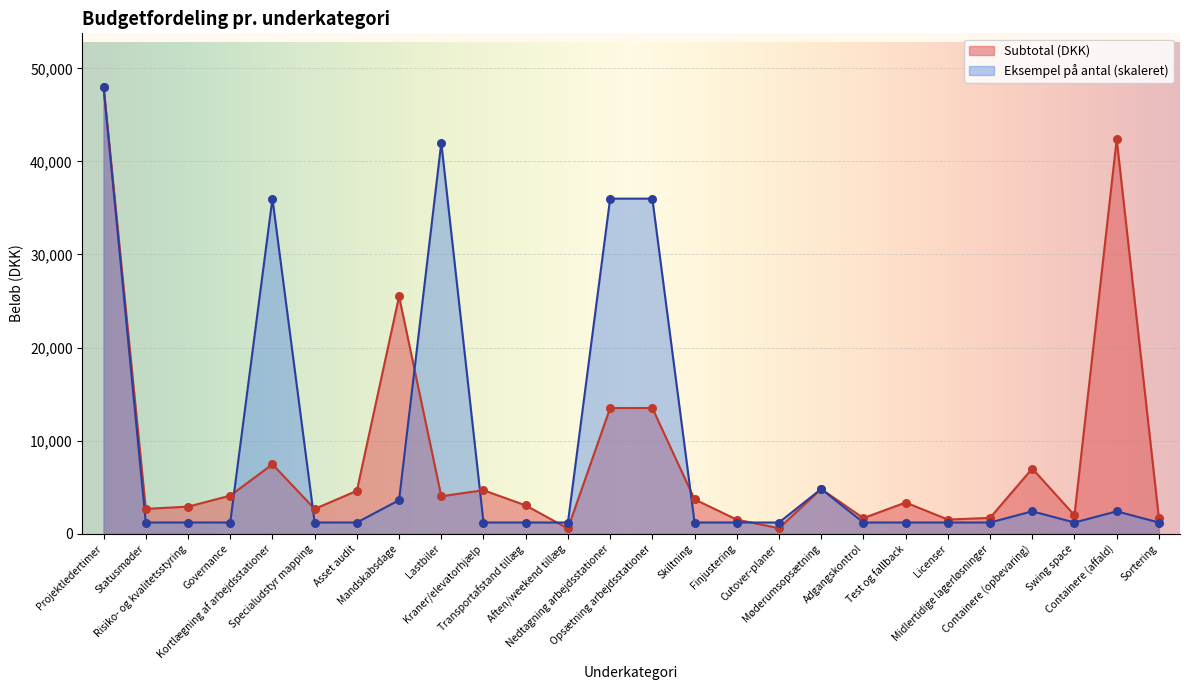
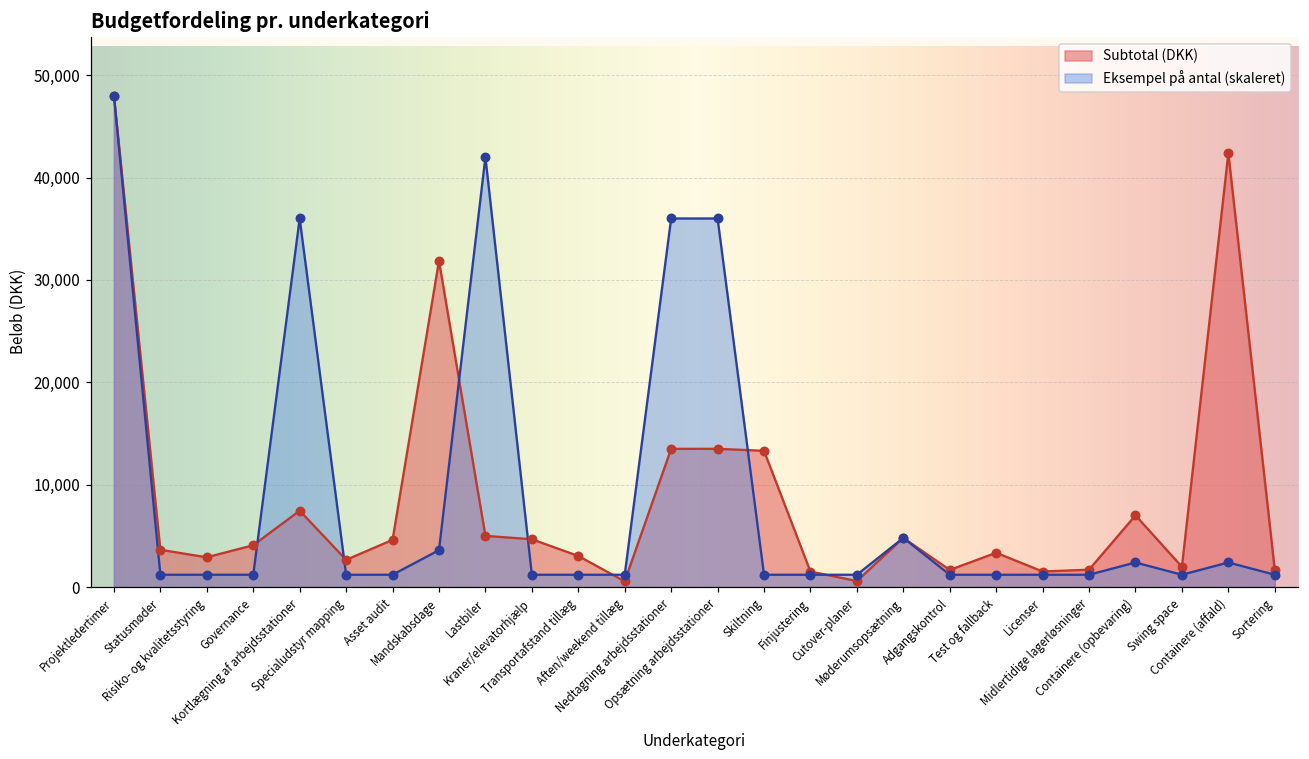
  {
    "Subtotal (DKK)": {
-     "Statusmøder": "3,000",
+     "Statusmøder": "4,000",
      "Risiko- og kvalitetsstyring": "3,000",
      "Governance": "4,000",
      "Kortlægning af arbejdsstationer": "7,000",
      "Specialudstyr mapping": "3,000",
      "Asset audit": "5,000",
-     "Mandskabsdage": "26,000",
-     "Lastbiler": "4,000",
+     "Mandskabsdage": "32,000",
+     "Lastbiler": "5,000",
      "Kraner/elevatorhjælp": "5,000",
      "Transportafstand tillæg": "3,000",
      "Aften/weekend tillæg": "1,000",
      "Nedtagning arbejdsstationer": "14,000",
      "Opsætning arbejdsstationer": "14,000",
-     "Skiltning": "4,000",
+     "Skiltning": "13,000",
      "Finjustering": "2,000",
      "Cutover-planer": "1,000",
      "Adgangskontrol": "2,000",
      "Test og fallback": "3,000",
      "Licenser": "2,000",
      "Midlertidige lagerløsninger": "2,000",
      "Containere (opbevaring)": "7,000",
      "Swing space": "2,000",
      "Containere (affald)": "42,000",
      "Sortering": "2,000"
    },
    "Eksempel på antal (skaleret)": {
      "Statusmøder": "1,000",
      "Risiko- og kvalitetsstyring": "1,000",
      "Governance": "1,000",
      "Kortlægning af arbejdsstationer": "36,000",
      "Specialudstyr mapping": "1,000",
      "Asset audit": "1,000",
      "Mandskabsdage": "4,000",
      "Lastbiler": "42,000",
      "Kraner/elevatorhjælp": "1,000",
      "Transportafstand tillæg": "1,000",
      "Aften/weekend tillæg": "1,000",
      "Nedtagning arbejdsstationer": "36,000",
      "Opsætning arbejdsstationer": "36,000",
      "Skiltning": "1,000",
      "Finjustering": "1,000",
      "Cutover-planer": "1,000",
      "Adgangskontrol": "1,000",
      "Test og fallback": "1,000",
      "Licenser": "1,000",
      "Midlertidige lagerløsninger": "1,000",
      "Containere (opbevaring)": "2,000",
      "Swing space": "1,000",
      "Containere (affald)": "2,000",
      "Sortering": "1,000"
    }
  }
